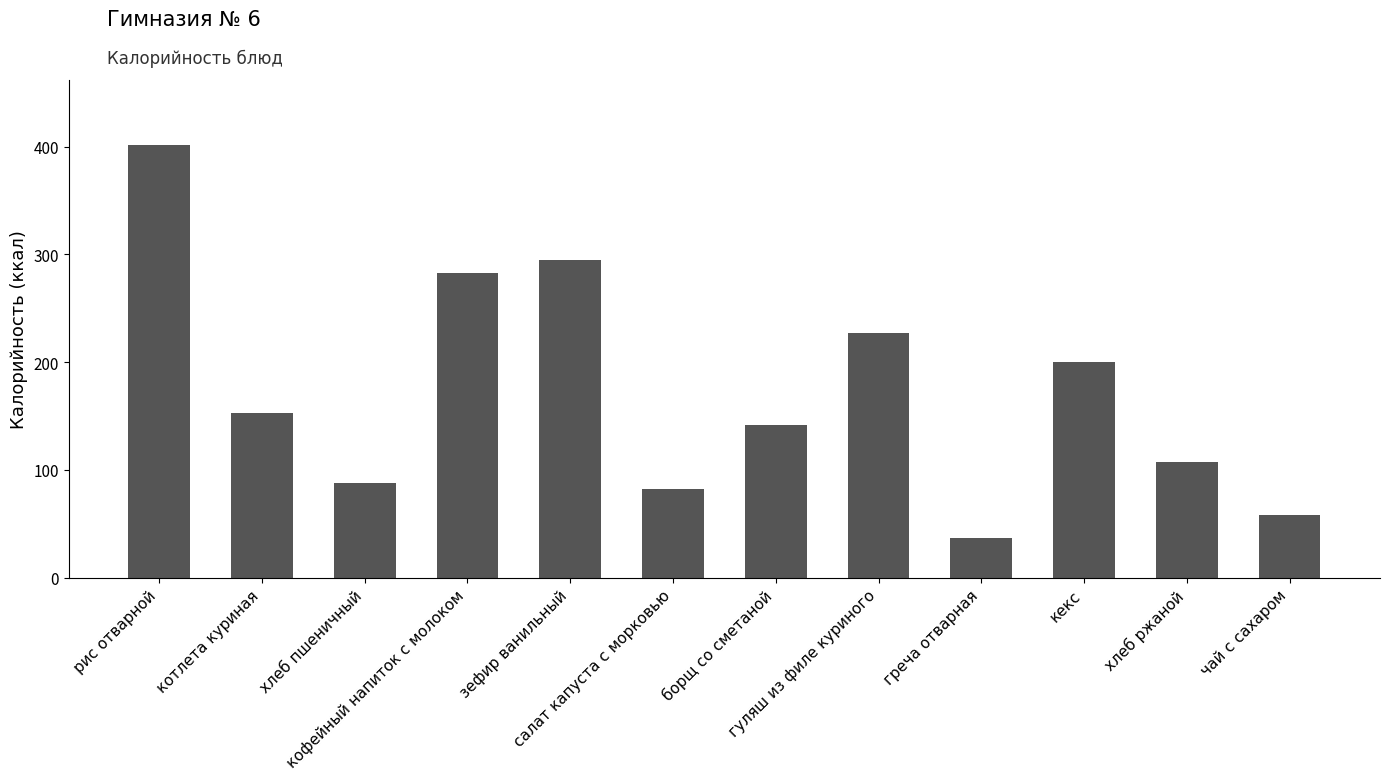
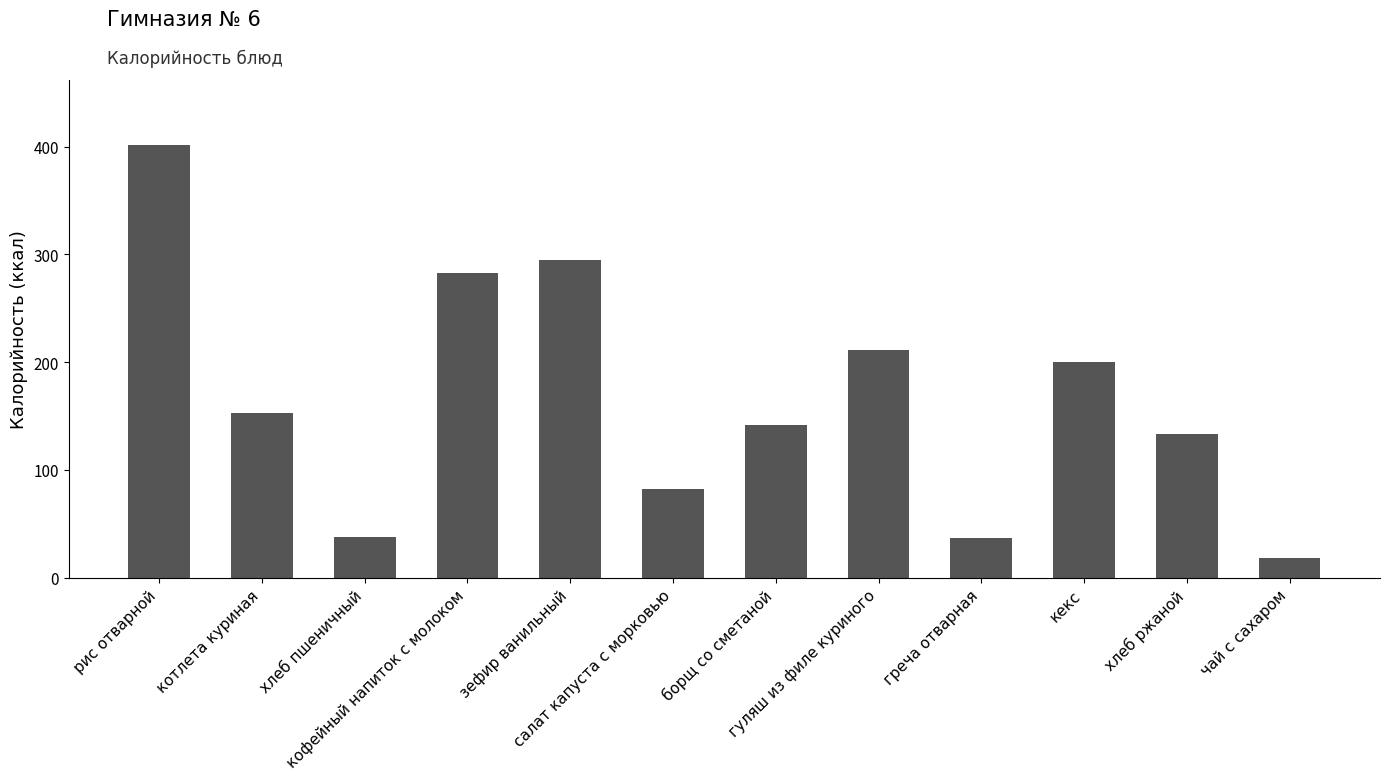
  {
    "рис отварной": 402,
    "котлета куриная": 153,
-   "хлеб пшеничный": 88,
+   "хлеб пшеничный": 38,
    "кофейный напиток с молоком": 283,
    "зефир ванильный": 295,
    "салат капуста с морковью": 82,
    "борщ со сметаной": 142,
-   "гуляш из филе куриного": 228,
+   "гуляш из филе куриного": 211,
    "греча отварная": 37,
    "кекс": 200,
-   "хлеб ржаной": 107,
-   "чай с сахаром": 58
+   "хлеб ржаной": 133,
+   "чай с сахаром": 18
  }
